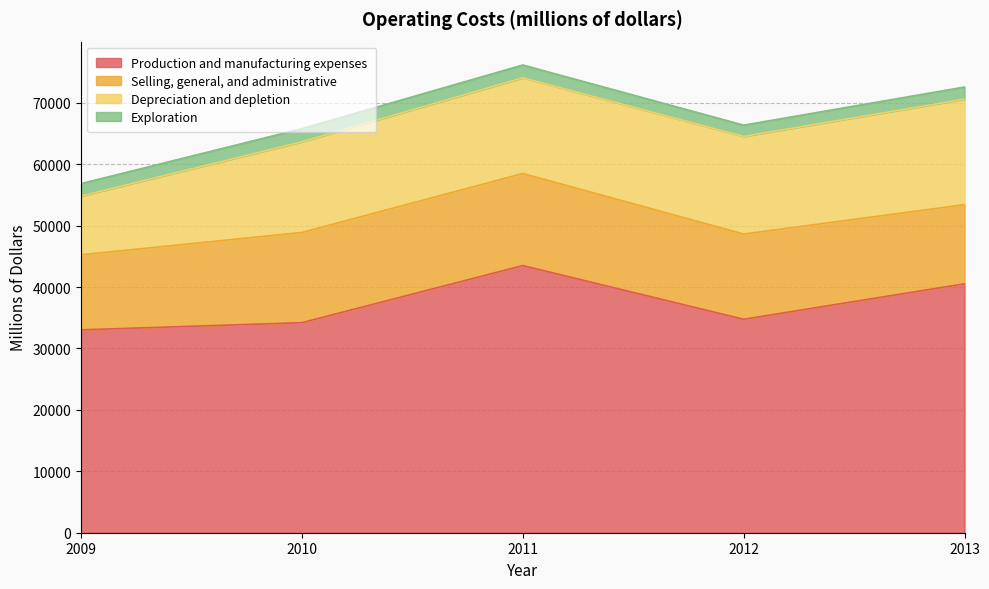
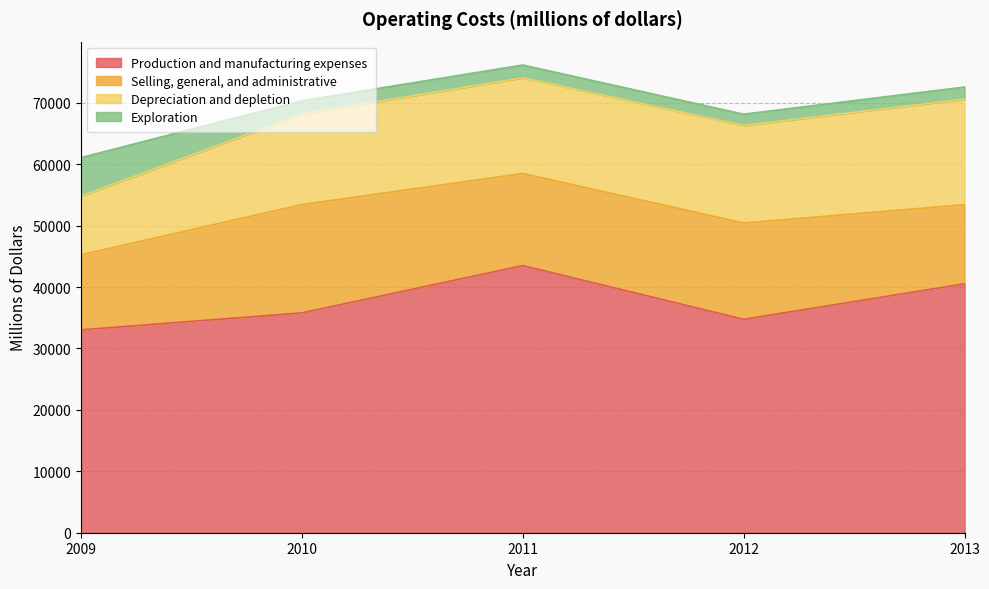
  {
    "Production and manufacturing expenses": {
      "2009": 33000,
-     "2010": 34000,
+     "2010": 36000,
      "2011": 43000,
      "2012": 35000,
      "2013": 41000
    },
    "Selling, general, and administrative": {
      "2009": 12000,
-     "2010": 15000,
+     "2010": 18000,
      "2011": 15000,
-     "2012": 14000,
+     "2012": 16000,
      "2013": 13000
    },
    "Depreciation and depletion": {
      "2009": 10000,
      "2011": 16000,
      "2012": 16000,
      "2013": 17000
    },
    "Exploration": {
-     "2009": 2000,
+     "2009": 6000,
      "2011": 2000,
      "2012": 2000,
      "2013": 2000
    }
  }
